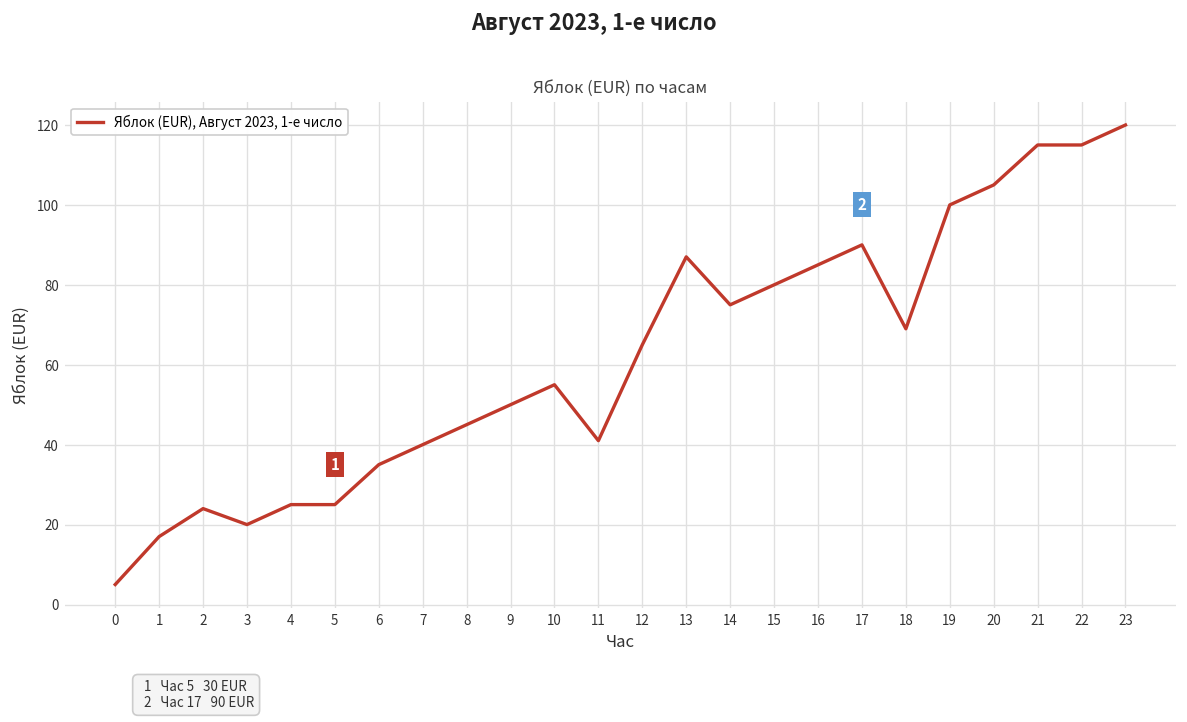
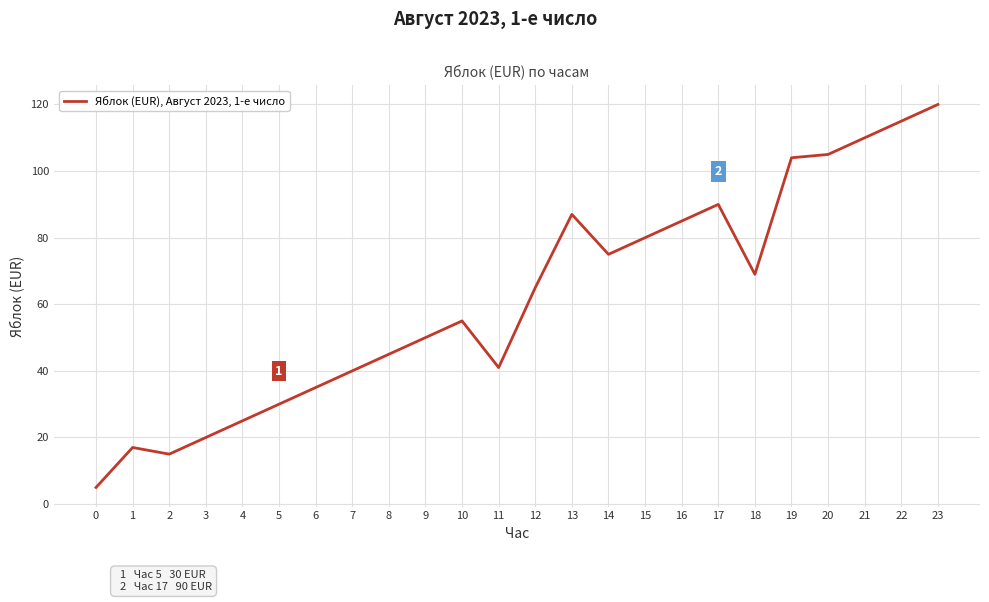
  {
    "0": 5,
    "1": 17,
-   "2": 24,
+   "2": 15,
    "3": 20,
    "4": 25,
-   "5": 25,
+   "5": 30,
    "6": 35,
    "7": 40,
    "8": 45,
    "9": 50,
    "10": 55,
    "11": 41,
    "12": 65,
    "13": 87,
    "14": 75,
    "15": 80,
    "16": 85,
    "17": 90,
    "18": 69,
-   "19": 100,
+   "19": 104,
    "20": 105,
-   "21": 115,
+   "21": 110,
    "22": 115,
    "23": 120
  }
